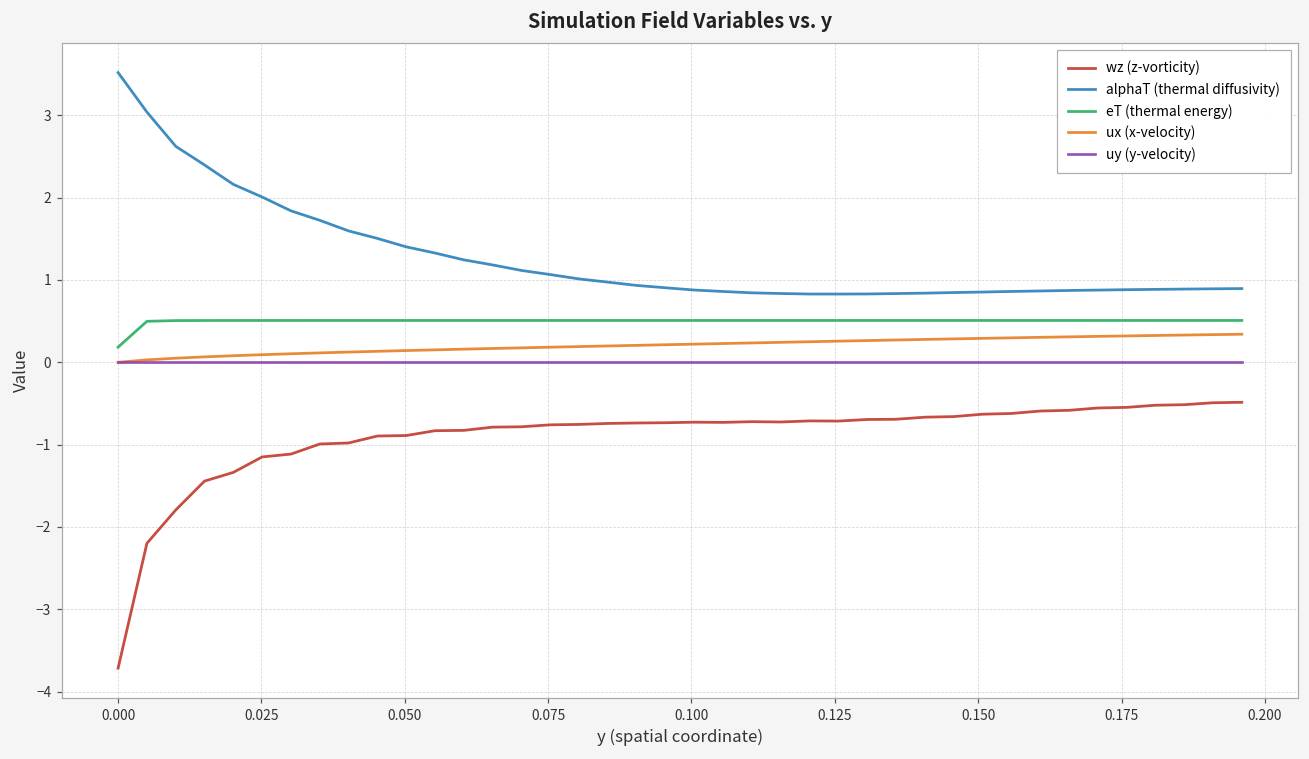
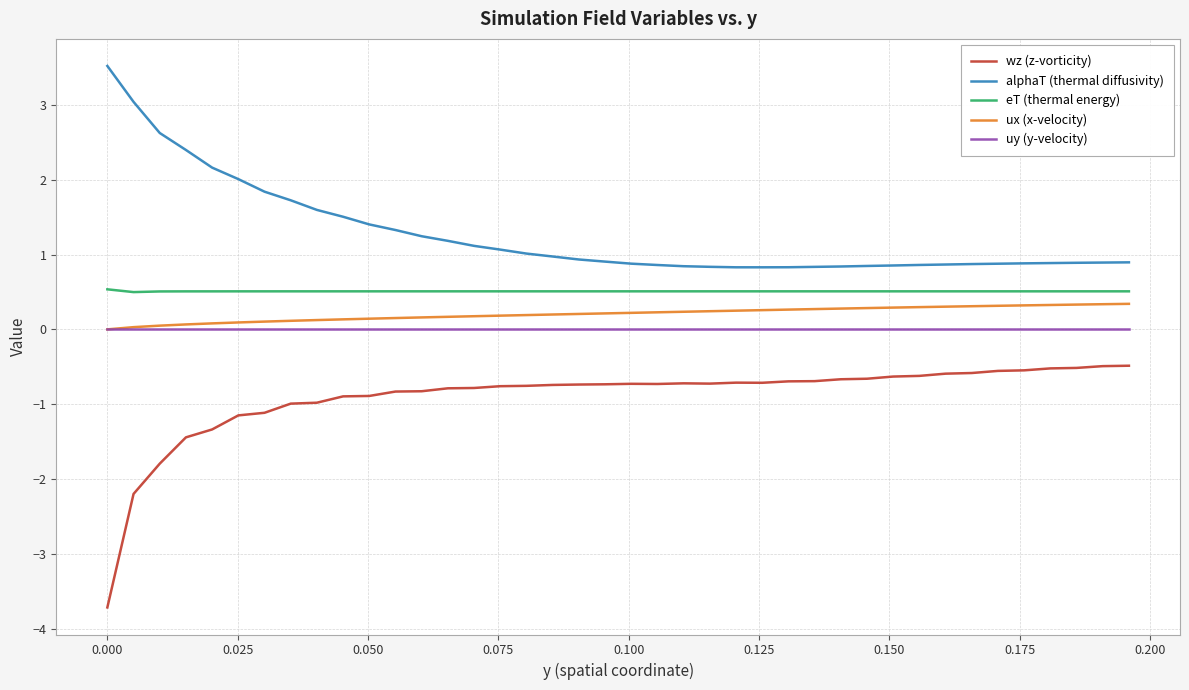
  {
    "wz (z-vorticity)": {
      "0.000": -3.7
    },
    "alphaT (thermal diffusivity)": {
      "0.000": 3.5
    },
    "eT (thermal energy)": {
-     "0.000": 0.2
+     "0.000": 0.5
    }
  }
